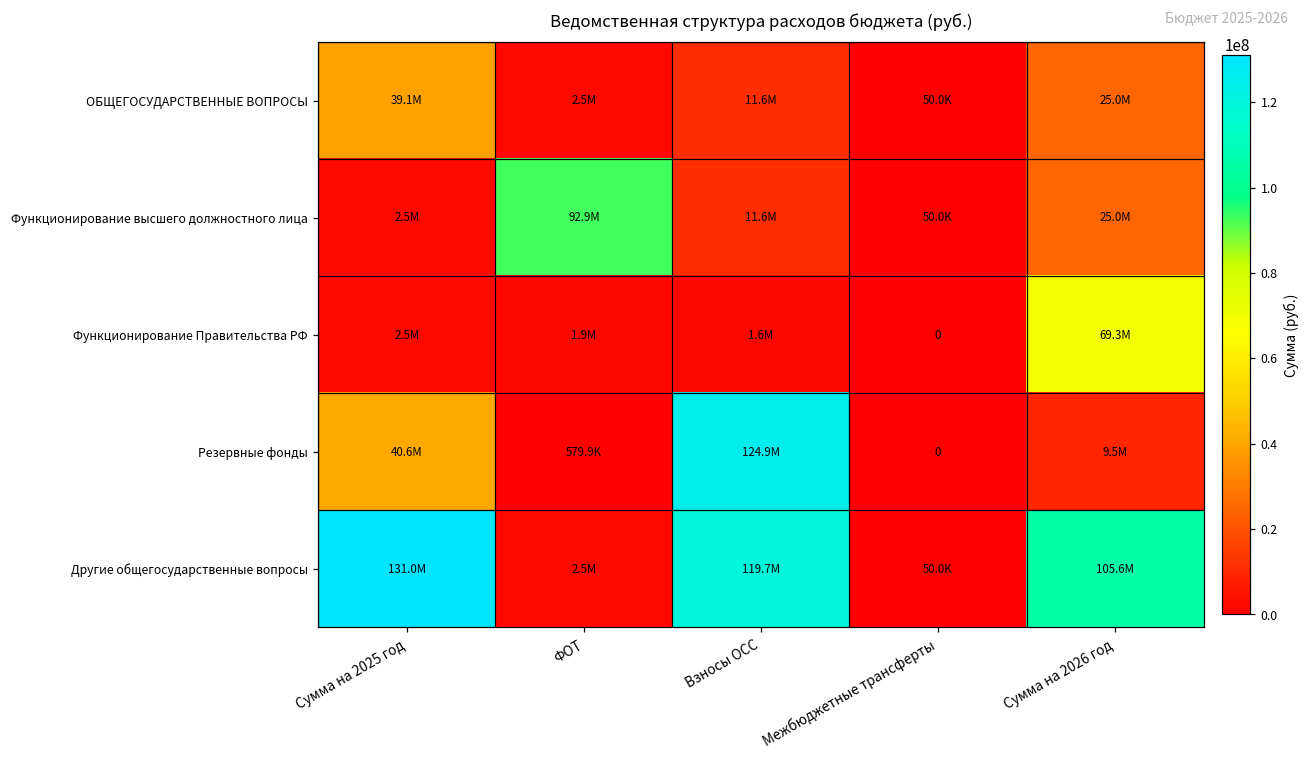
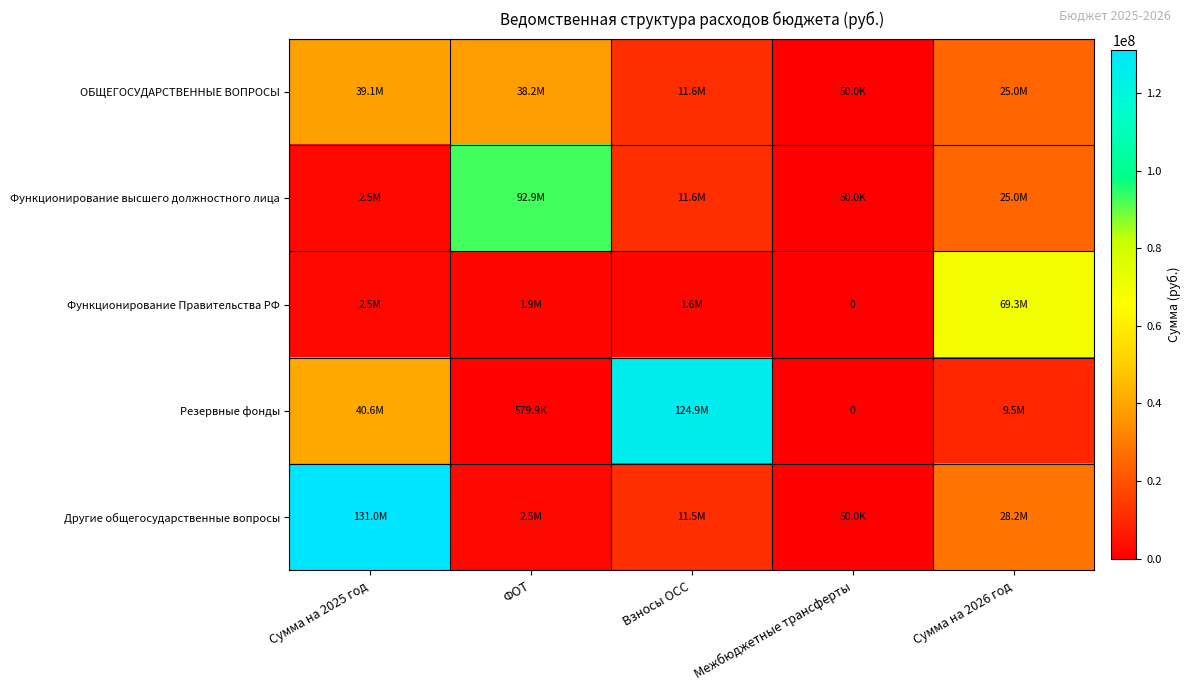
  {
    "ОБЩЕГОСУДАРСТВЕННЫЕ ВОПРОСЫ": {
      "Сумма на 2025 год": "39.1M",
-     "ФОТ": "2.5M",
+     "ФОТ": "38.2M",
      "Взносы ОСС": "11.6M",
      "Межбюджетные трансферты": "50.0K",
      "Сумма на 2026 год": "25.0M"
    },
    "Функционирование высшего должностного лица": {
      "Сумма на 2025 год": "2.5M",
      "ФОТ": "92.9M",
      "Взносы ОСС": "11.6M",
      "Межбюджетные трансферты": "50.0K",
      "Сумма на 2026 год": "25.0M"
    },
    "Функционирование Правительства РФ": {
      "Сумма на 2025 год": "2.5M",
      "ФОТ": "1.9M",
      "Взносы ОСС": "1.6M",
      "Межбюджетные трансферты": "0",
      "Сумма на 2026 год": "69.3M"
    },
    "Резервные фонды": {
      "Сумма на 2025 год": "40.6M",
      "ФОТ": "579.9K",
      "Взносы ОСС": "124.9M",
      "Межбюджетные трансферты": "0",
      "Сумма на 2026 год": "9.5M"
    },
    "Другие общегосударственные вопросы": {
      "Сумма на 2025 год": "131.0M",
      "ФОТ": "2.5M",
-     "Взносы ОСС": "119.7M",
+     "Взносы ОСС": "11.5M",
      "Межбюджетные трансферты": "50.0K",
-     "Сумма на 2026 год": "105.6M"
+     "Сумма на 2026 год": "28.2M"
    }
  }
